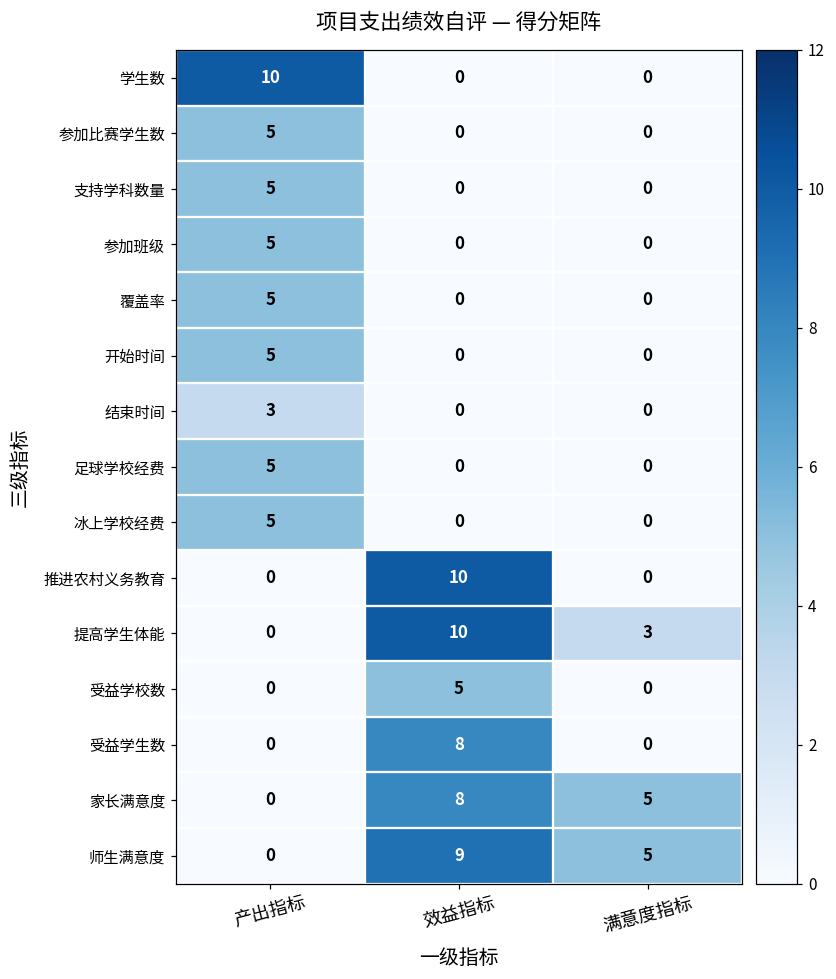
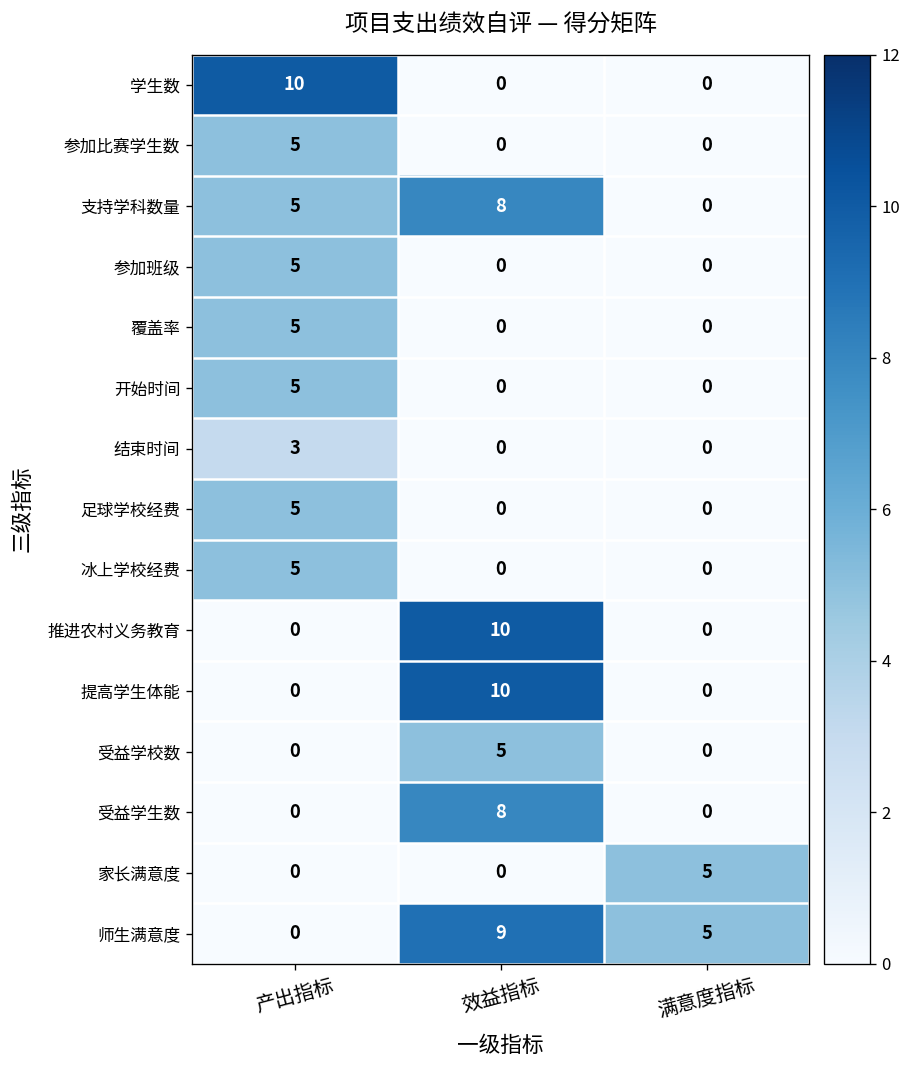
  {
    "学生数": {
      "产出指标": 10,
      "效益指标": 0,
      "满意度指标": 0
    },
    "参加比赛学生数": {
      "产出指标": 5,
      "效益指标": 0,
      "满意度指标": 0
    },
    "支持学科数量": {
      "产出指标": 5,
-     "效益指标": 0,
+     "效益指标": 8,
      "满意度指标": 0
    },
    "参加班级": {
      "产出指标": 5,
      "效益指标": 0,
      "满意度指标": 0
    },
    "覆盖率": {
      "产出指标": 5,
      "效益指标": 0,
      "满意度指标": 0
    },
    "开始时间": {
      "产出指标": 5,
      "效益指标": 0,
      "满意度指标": 0
    },
    "结束时间": {
      "产出指标": 3,
      "效益指标": 0,
      "满意度指标": 0
    },
    "足球学校经费": {
      "产出指标": 5,
      "效益指标": 0,
      "满意度指标": 0
    },
    "冰上学校经费": {
      "产出指标": 5,
      "效益指标": 0,
      "满意度指标": 0
    },
    "推进农村义务教育": {
      "产出指标": 0,
      "效益指标": 10,
      "满意度指标": 0
    },
    "提高学生体能": {
      "产出指标": 0,
      "效益指标": 10,
-     "满意度指标": 3
+     "满意度指标": 0
    },
    "受益学校数": {
      "产出指标": 0,
      "效益指标": 5,
      "满意度指标": 0
    },
    "受益学生数": {
      "产出指标": 0,
      "效益指标": 8,
      "满意度指标": 0
    },
    "家长满意度": {
      "产出指标": 0,
-     "效益指标": 8,
+     "效益指标": 0,
      "满意度指标": 5
    },
    "师生满意度": {
      "产出指标": 0,
      "效益指标": 9,
      "满意度指标": 5
    }
  }
